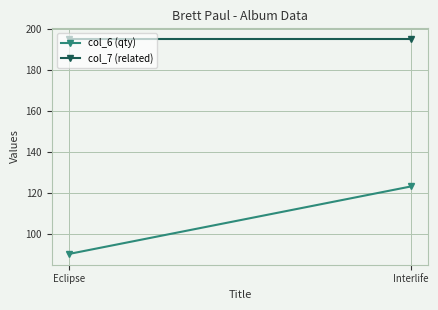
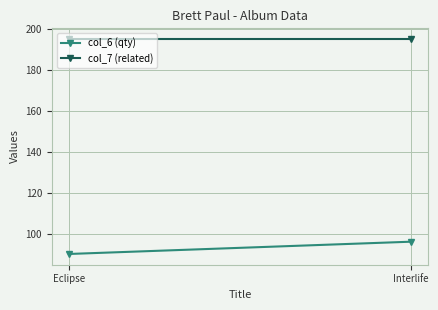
  {
    "col_6 (qty)": {
      "Eclipse": 90,
-     "Interlife": 123
+     "Interlife": 96
    },
    "col_7 (related)": {
      "Interlife": 195
    }
  }
